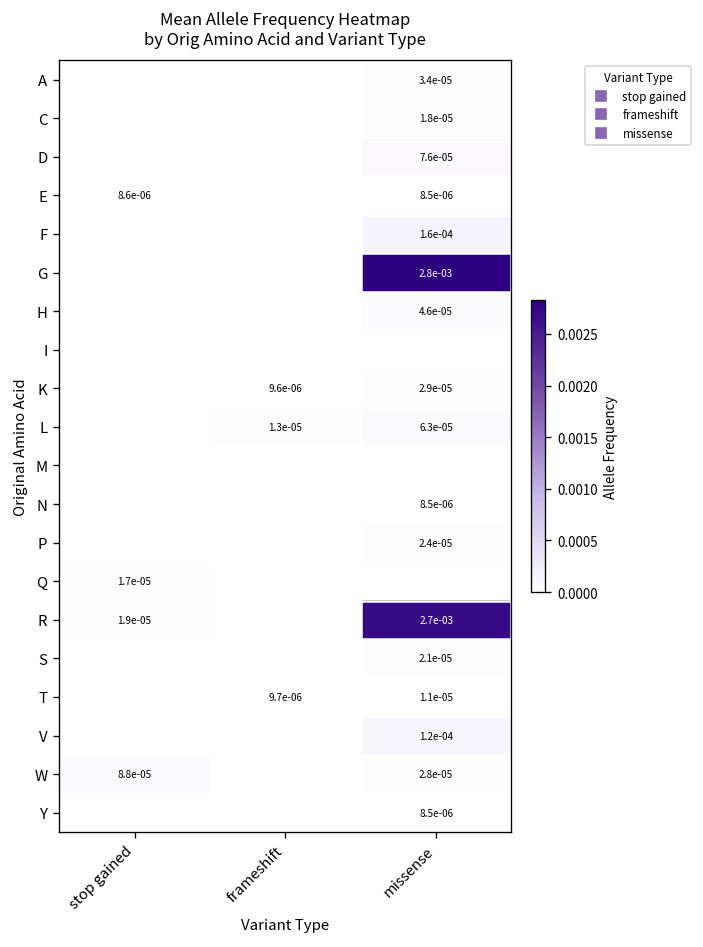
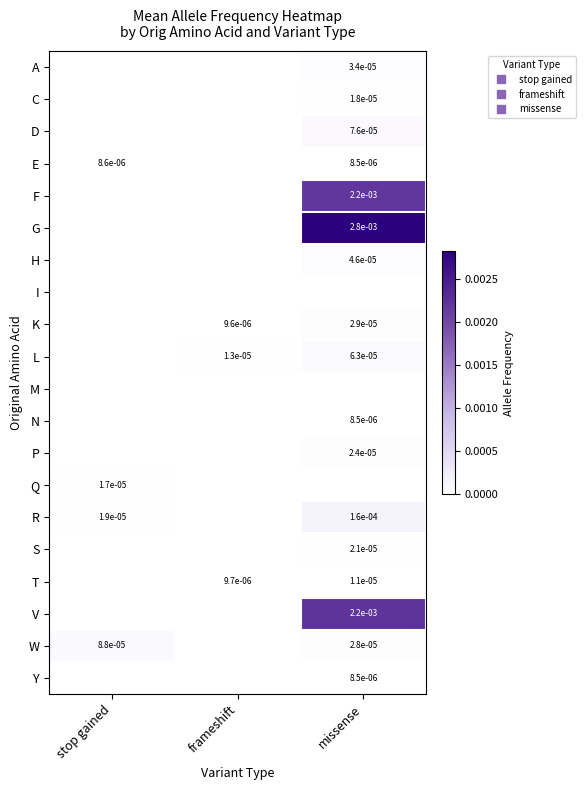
  {
    "A": {
      "missense": "3.4e-05"
    },
    "C": {
      "missense": "1.8e-05"
    },
    "D": {
      "missense": "7.6e-05"
    },
    "E": {
      "stop gained": "8.6e-06",
      "missense": "8.5e-06"
    },
    "F": {
-     "missense": "1.6e-04"
+     "missense": "2.2e-03"
    },
    "G": {
      "missense": "2.8e-03"
    },
    "H": {
      "missense": "4.6e-05"
    },
    "K": {
      "frameshift": "9.6e-06",
      "missense": "2.9e-05"
    },
    "L": {
      "frameshift": "1.3e-05",
      "missense": "6.3e-05"
    },
    "N": {
      "missense": "8.5e-06"
    },
    "P": {
      "missense": "2.4e-05"
    },
    "Q": {
      "stop gained": "1.7e-05"
    },
    "R": {
      "stop gained": "1.9e-05",
-     "missense": "2.7e-03"
+     "missense": "1.6e-04"
    },
    "S": {
      "missense": "2.1e-05"
    },
    "T": {
      "frameshift": "9.7e-06",
      "missense": "1.1e-05"
    },
    "V": {
-     "missense": "1.2e-04"
+     "missense": "2.2e-03"
    },
    "W": {
      "stop gained": "8.8e-05",
      "missense": "2.8e-05"
    },
    "Y": {
      "missense": "8.5e-06"
    }
  }
